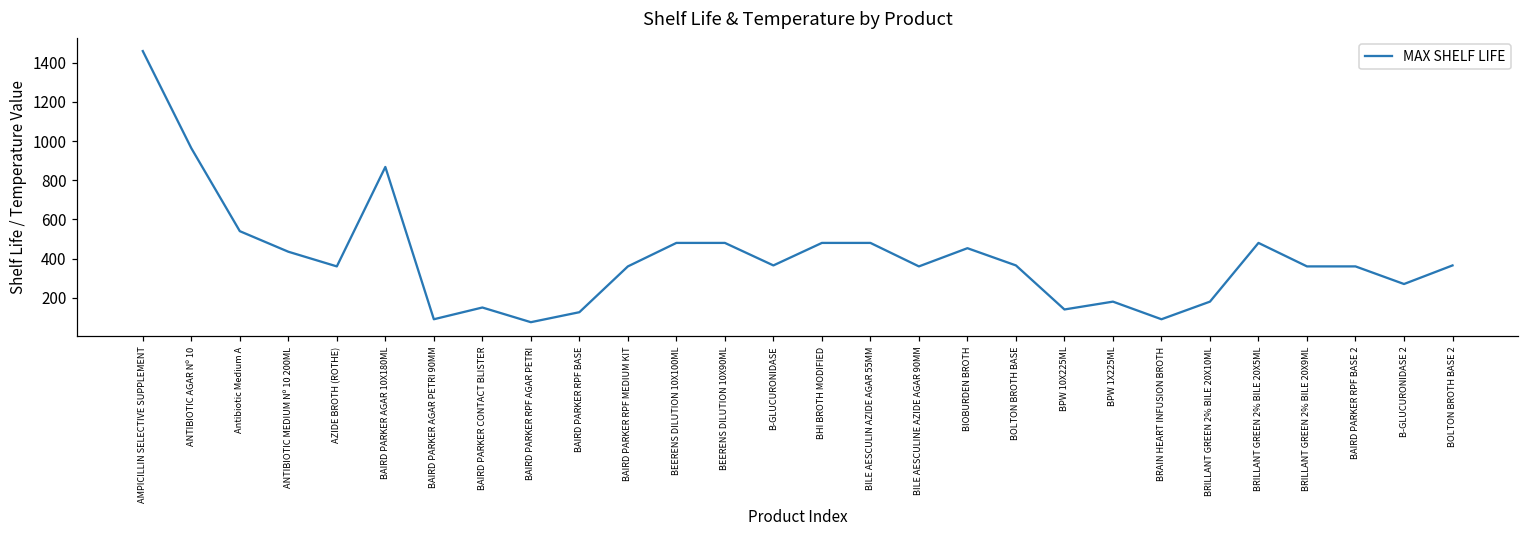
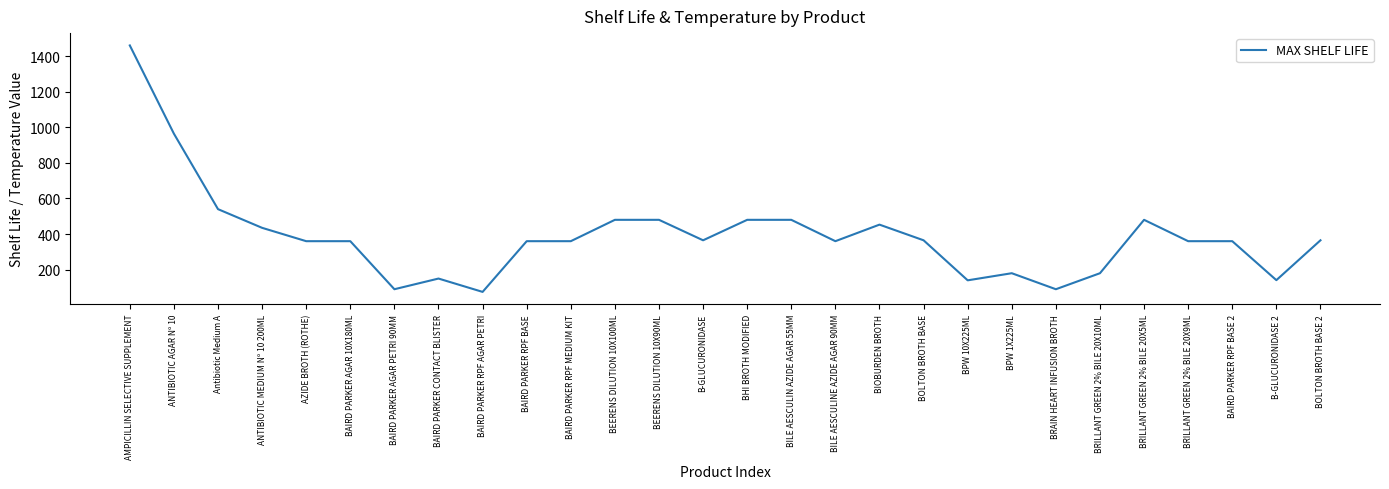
  {
    "AMPICILLIN SELECTIVE SUPPLEMENT": 1460,
    "ANTIBIOTIC AGAR Nº 10": 960,
    "Antibiotic Medium A": 540,
    "ANTIBIOTIC MEDIUM Nº 10 200ML": 440,
    "AZIDE BROTH (ROTHE)": 360,
-   "BAIRD PARKER AGAR 10X180ML": 870,
+   "BAIRD PARKER AGAR 10X180ML": 360,
    "BAIRD PARKER AGAR PETRI 90MM": 90,
    "BAIRD PARKER CONTACT BLISTER": 150,
    "BAIRD PARKER RPF AGAR PETRI": 80,
-   "BAIRD PARKER RPF BASE": 130,
+   "BAIRD PARKER RPF BASE": 360,
    "BAIRD PARKER RPF MEDIUM KIT": 360,
    "BEERENS DILUTION 10X100ML": 480,
    "BEERENS DILUTION 10X90ML": 480,
    "B-GLUCURONIDASE": 370,
    "BHI BROTH MODIFIED": 480,
    "BILE AESCULIN AZIDE AGAR 55MM": 480,
    "BILE AESCULINE AZIDE AGAR 90MM": 360,
    "BIOBURDEN BROTH": 450,
    "BOLTON BROTH BASE": 370,
    "BPW 10X225ML": 140,
    "BPW 1X225ML": 180,
    "BRAIN HEART INFUSION BROTH": 90,
    "BRILLANT GREEN 2% BILE 20X10ML": 180,
    "BRILLANT GREEN 2% BILE 20X5ML": 480,
    "BRILLANT GREEN 2% BILE 20X9ML": 360,
    "BAIRD PARKER RPF BASE 2": 360,
-   "B-GLUCURONIDASE 2": 270,
+   "B-GLUCURONIDASE 2": 140,
    "BOLTON BROTH BASE 2": 370
  }
